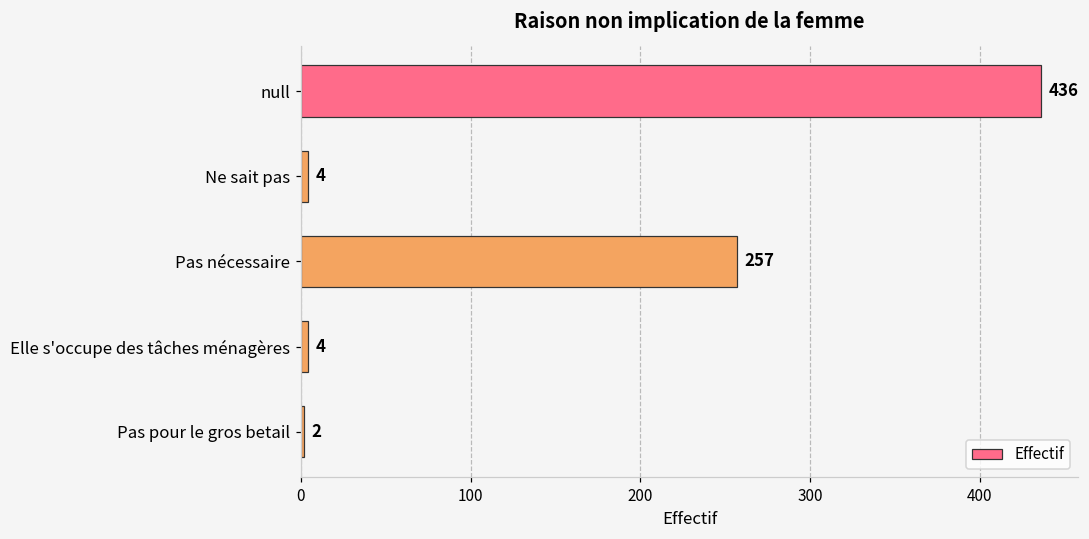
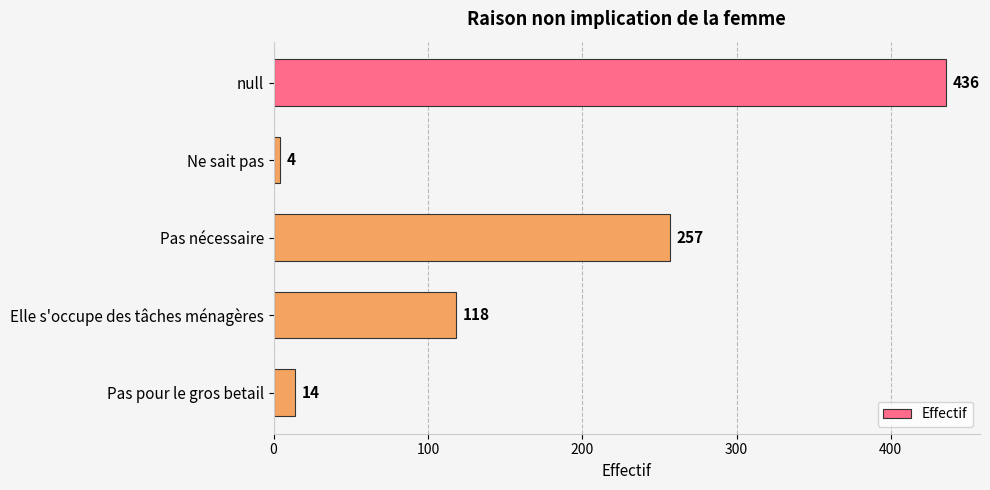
  {
    "null": 436,
    "Ne sait pas": 4,
    "Pas nécessaire": 257,
-   "Elle s'occupe des tâches ménagères": 4,
-   "Pas pour le gros betail": 2
+   "Elle s'occupe des tâches ménagères": 118,
+   "Pas pour le gros betail": 14
  }
